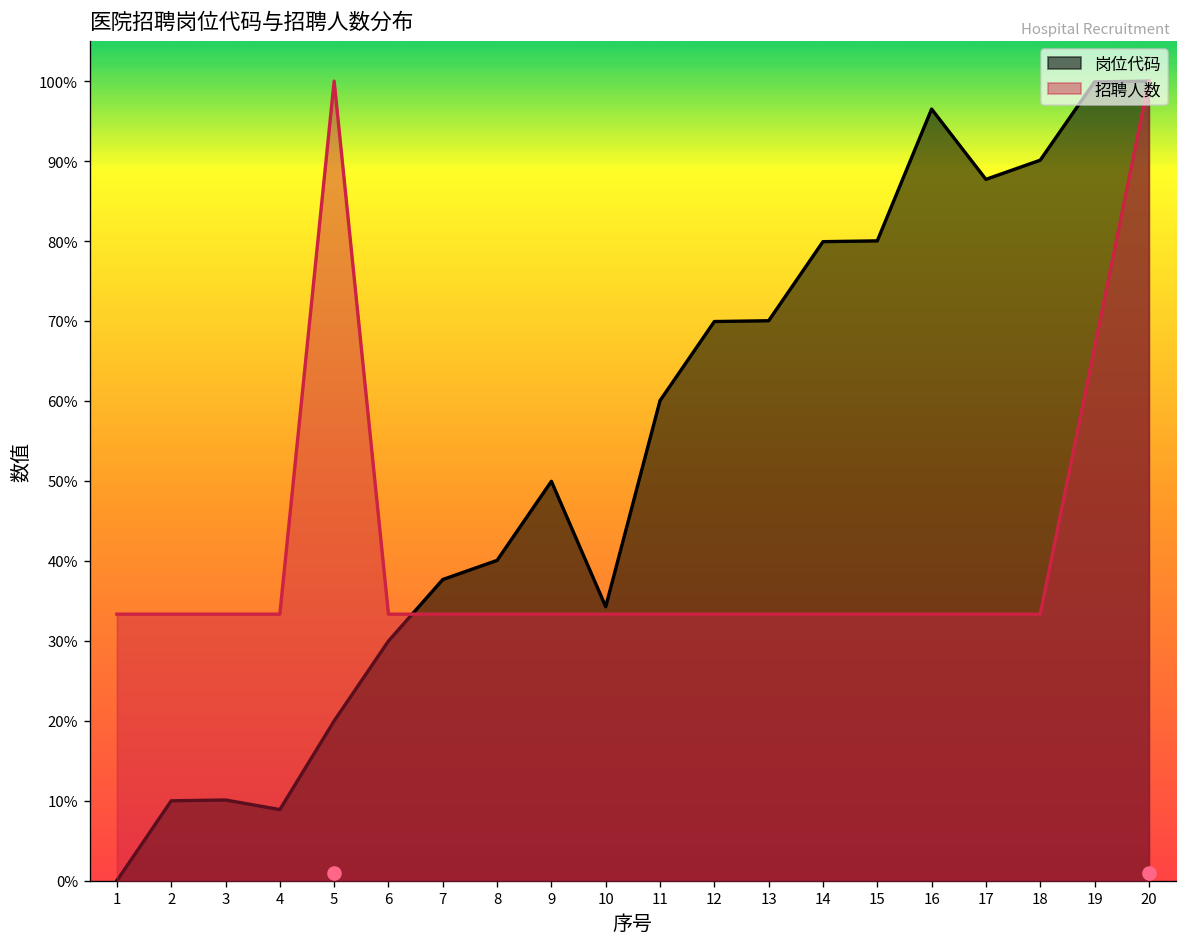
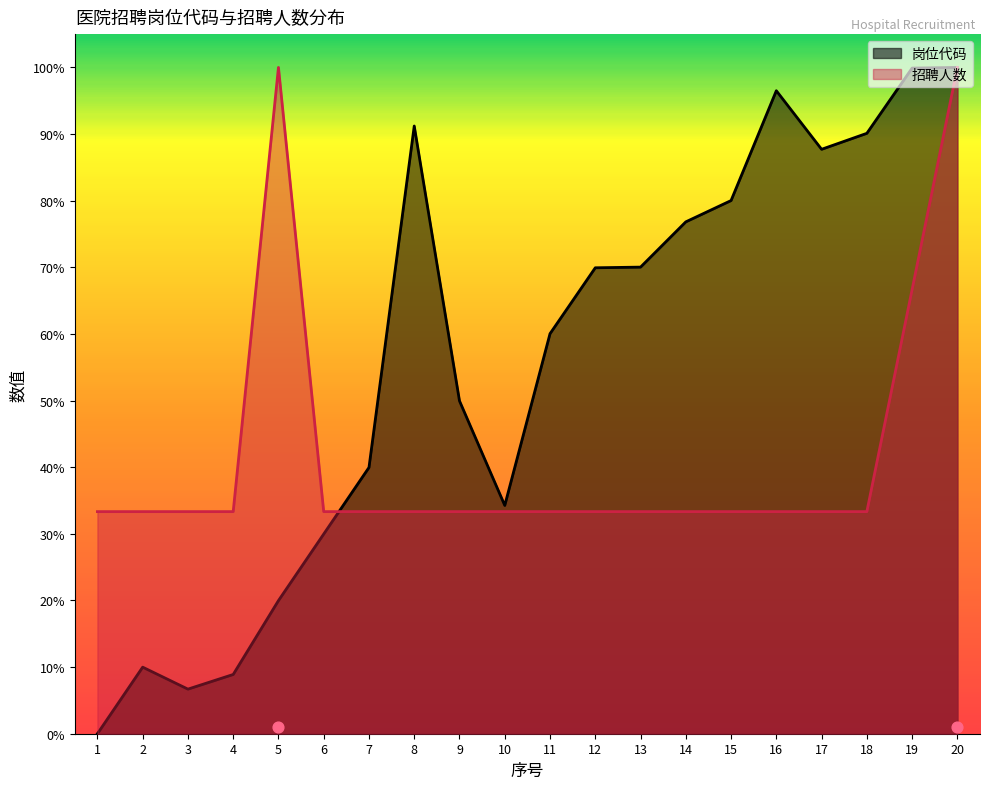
  {
    "岗位代码": {
      "1": "0%",
      "2": "10%",
-     "3": "10%",
+     "3": "7%",
      "4": "9%",
      "5": "20%",
      "6": "30%",
-     "7": "38%",
-     "8": "40%",
+     "7": "40%",
+     "8": "91%",
      "9": "50%",
      "10": "34%",
      "11": "60%",
      "12": "70%",
      "13": "70%",
-     "14": "80%",
+     "14": "77%",
      "15": "80%",
      "16": "97%",
      "17": "88%",
      "18": "90%"
    },
    "招聘人数": {
      "1": "33%",
      "2": "33%",
      "3": "33%",
      "4": "33%",
      "5": "100%",
      "6": "33%",
      "7": "33%",
      "8": "33%",
      "9": "33%",
      "10": "33%",
      "11": "33%",
      "12": "33%",
      "13": "33%",
      "14": "33%",
      "15": "33%",
      "16": "33%",
      "17": "33%",
      "18": "33%",
      "19": "67%"
    }
  }
